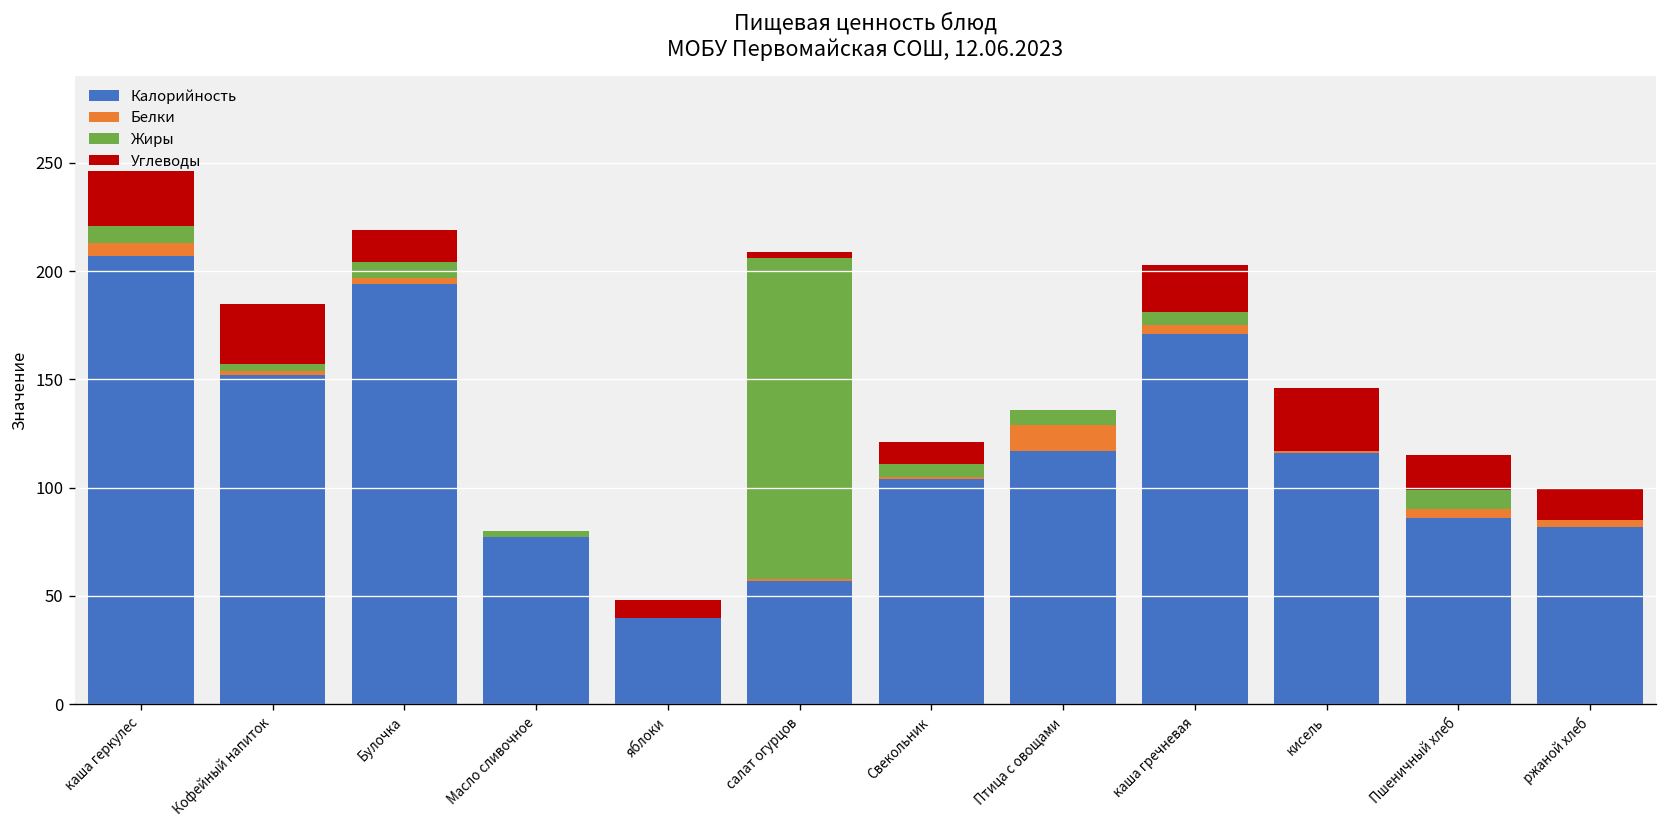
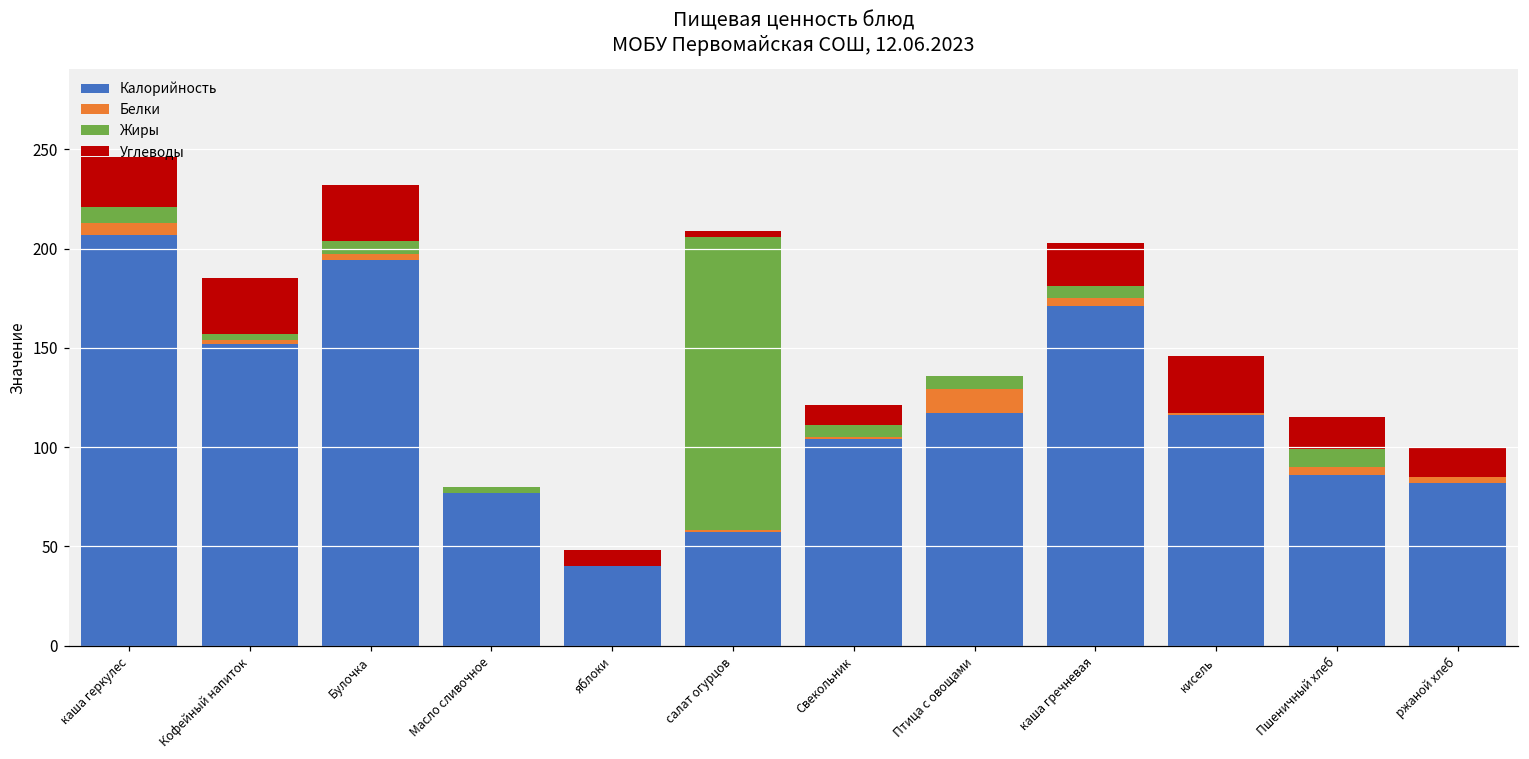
  {
    "Калорийность": {
      "каша геркулес": 207,
      "Кофейный напиток": 152,
      "Булочка": 194,
      "Масло сливочное": 77,
      "яблоки": 40,
      "салат огурцов": 57,
      "Свекольник": 104,
      "Птица с овощами": 117,
      "каша гречневая": 171,
      "кисель": 116,
      "Пшеничный хлеб": 86,
      "ржаной хлеб": 82
    },
    "Белки": {
      "каша геркулес": 6,
      "Кофейный напиток": 2,
      "Булочка": 3,
      "Масло сливочное": 0,
      "яблоки": 0,
      "Птица с овощами": 12,
      "каша гречневая": 4,
      "Пшеничный хлеб": 4,
      "ржаной хлеб": 3
    },
    "Жиры": {
      "каша геркулес": 8,
      "Кофейный напиток": 3,
      "Булочка": 7,
      "Масло сливочное": 3,
      "яблоки": 0,
      "салат огурцов": 148,
      "Свекольник": 6,
      "Птица с овощами": 7,
      "каша гречневая": 6,
      "кисель": 0,
      "Пшеничный хлеб": 9,
      "ржаной хлеб": 0
    },
    "Углеводы": {
      "каша геркулес": 25,
      "Кофейный напиток": 28,
-     "Булочка": 15,
+     "Булочка": 28,
      "Масло сливочное": 0,
      "яблоки": 8,
      "салат огурцов": 3,
      "Свекольник": 10,
      "Птица с овощами": 0,
      "каша гречневая": 22,
      "кисель": 29,
      "Пшеничный хлеб": 16,
      "ржаной хлеб": 15
    }
  }
